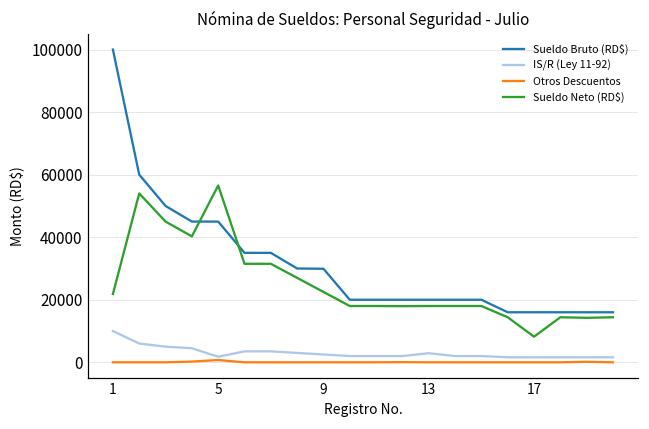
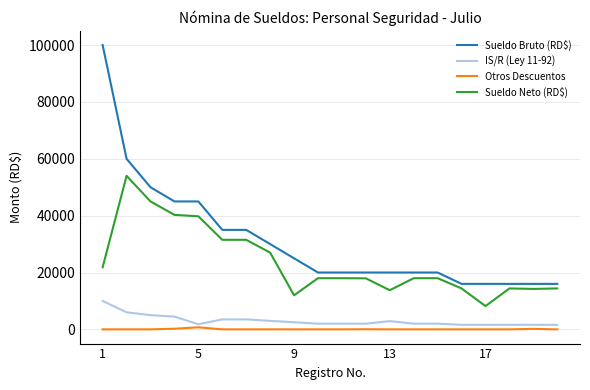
  {
    "Sueldo Bruto (RD$)": {
      "1": 100000,
      "5": 45000,
-     "9": 30000,
+     "9": 25000,
      "13": 20000,
      "17": 16000
    },
    "IS/R (Ley 11-92)": {
      "1": 10000,
      "5": 2000,
      "9": 3000,
      "13": 3000,
      "17": 2000
    },
    "Otros Descuentos": {
      "1": 0,
      "5": 1000,
      "9": 0,
      "13": 0,
      "17": 0
    },
    "Sueldo Neto (RD$)": {
      "1": 22000,
-     "5": 57000,
-     "9": 23000,
-     "13": 18000,
+     "5": 40000,
+     "9": 12000,
+     "13": 14000,
      "17": 8000
    }
  }
